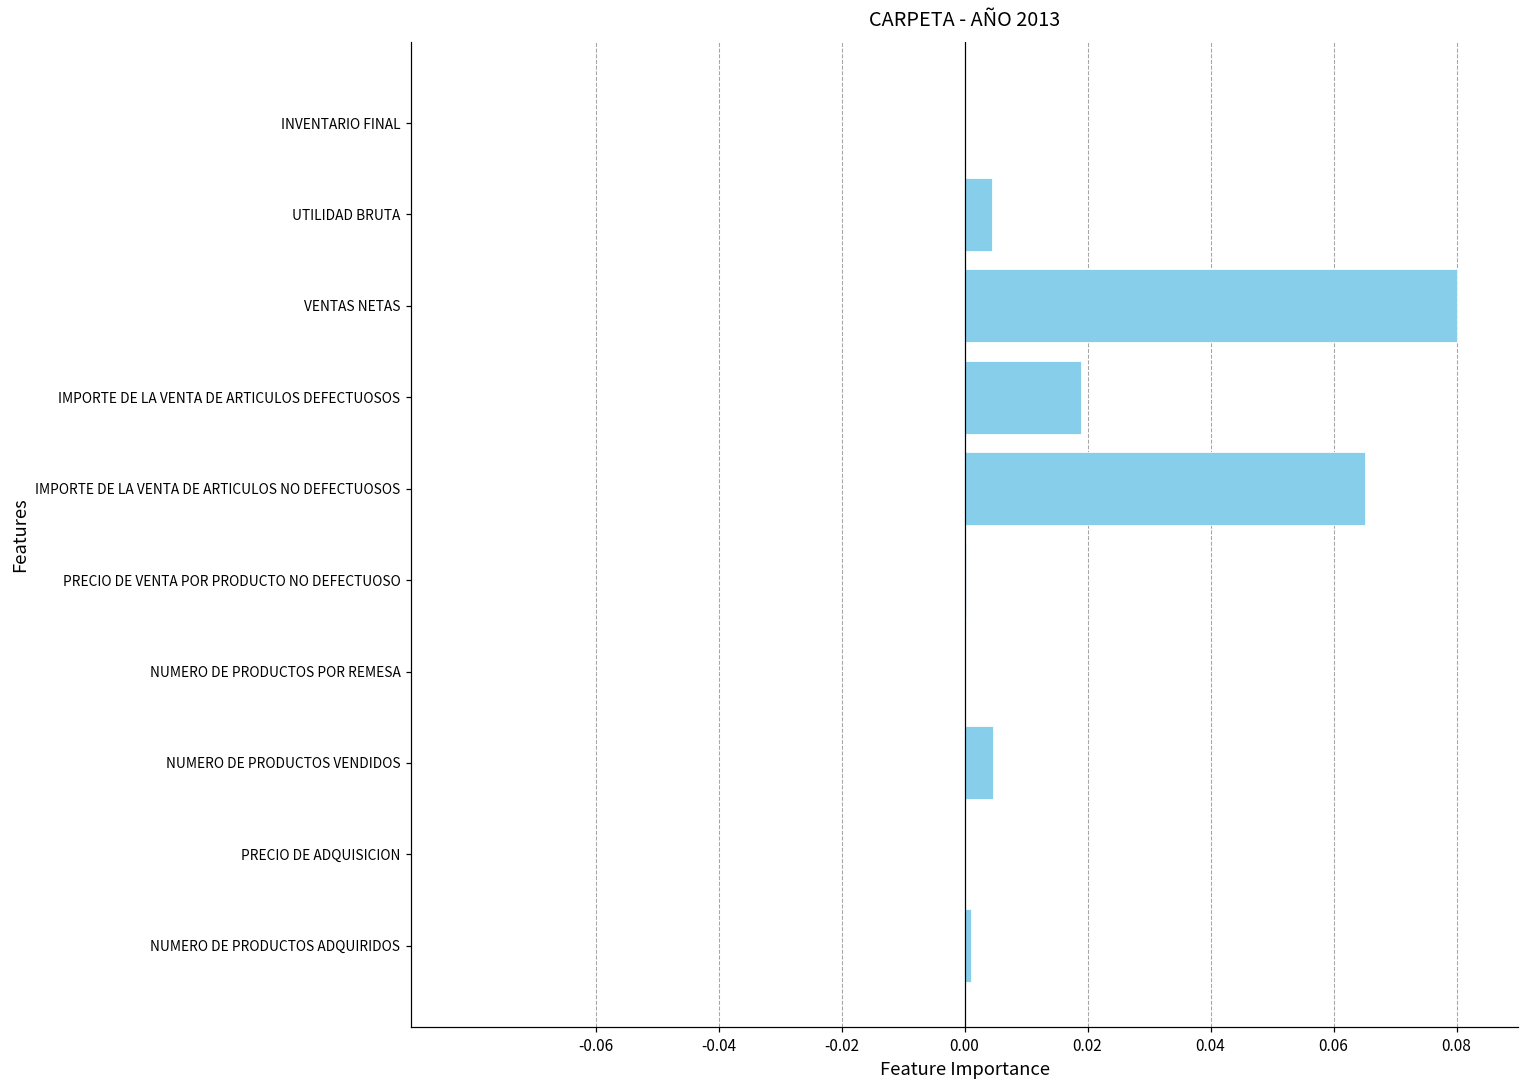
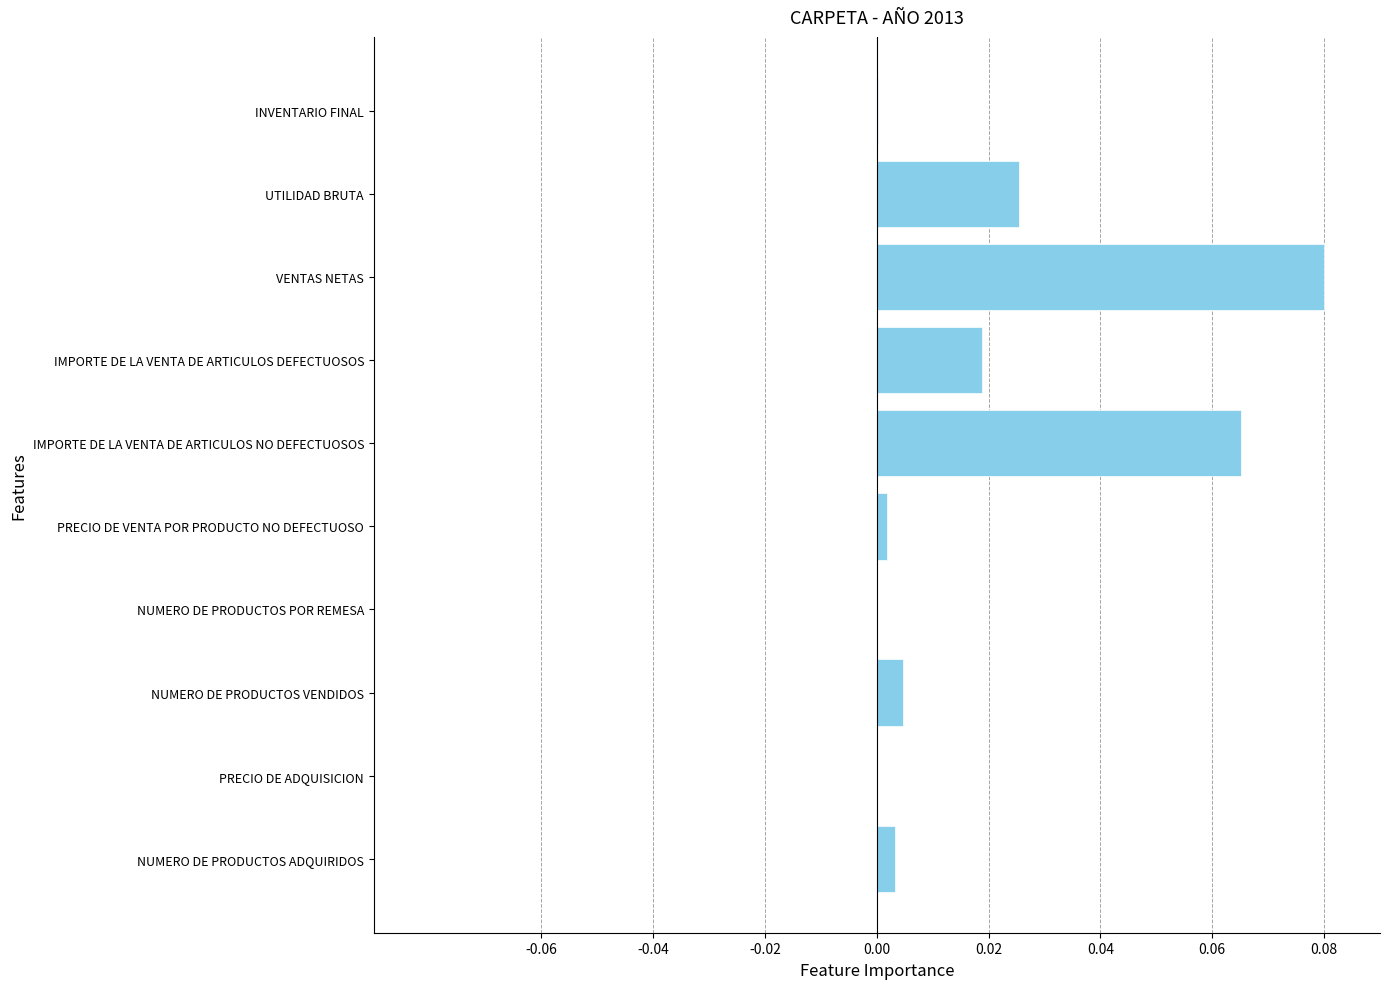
  {
-   "UTILIDAD BRUTA": 0.004,
+   "UTILIDAD BRUTA": 0.025,
    "VENTAS NETAS": 0.080,
    "IMPORTE DE LA VENTA DE ARTICULOS DEFECTUOSOS": 0.019,
    "IMPORTE DE LA VENTA DE ARTICULOS NO DEFECTUOSOS": 0.065,
-   "PRECIO DE VENTA POR PRODUCTO NO DEFECTUOSO": 0.000,
+   "PRECIO DE VENTA POR PRODUCTO NO DEFECTUOSO": 0.002,
    "NUMERO DE PRODUCTOS VENDIDOS": 0.005,
-   "NUMERO DE PRODUCTOS ADQUIRIDOS": 0.001
+   "NUMERO DE PRODUCTOS ADQUIRIDOS": 0.003
  }
